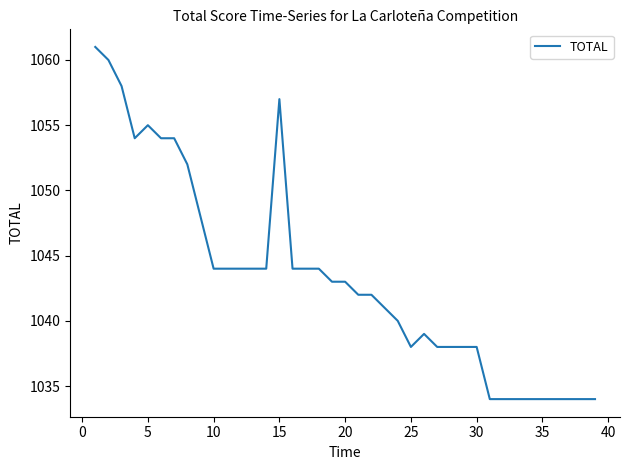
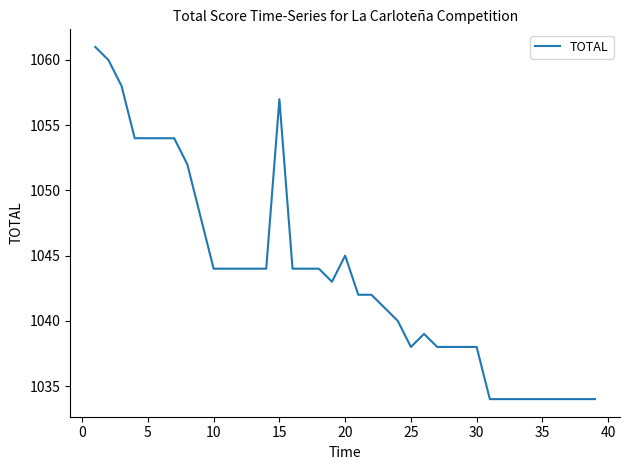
  {
-   "5": 1055,
+   "5": 1054,
    "10": 1044,
    "15": 1057,
-   "20": 1043,
+   "20": 1045,
    "25": 1038,
    "30": 1038,
    "35": 1034
  }
